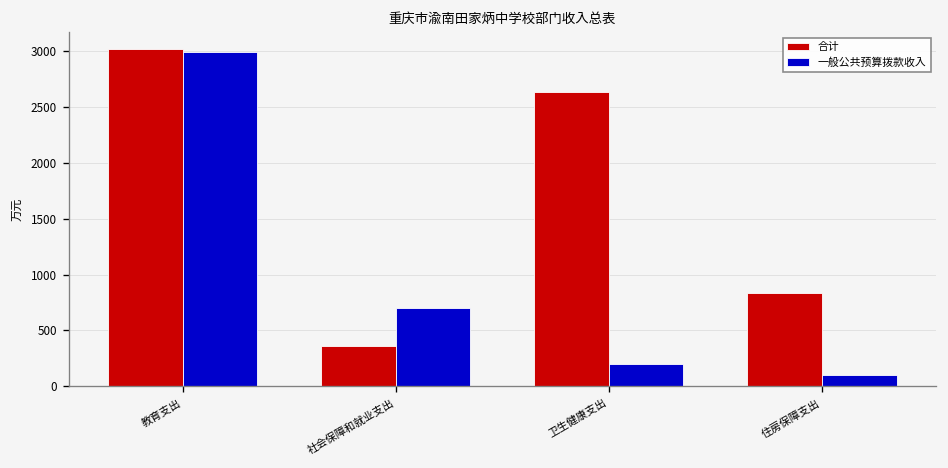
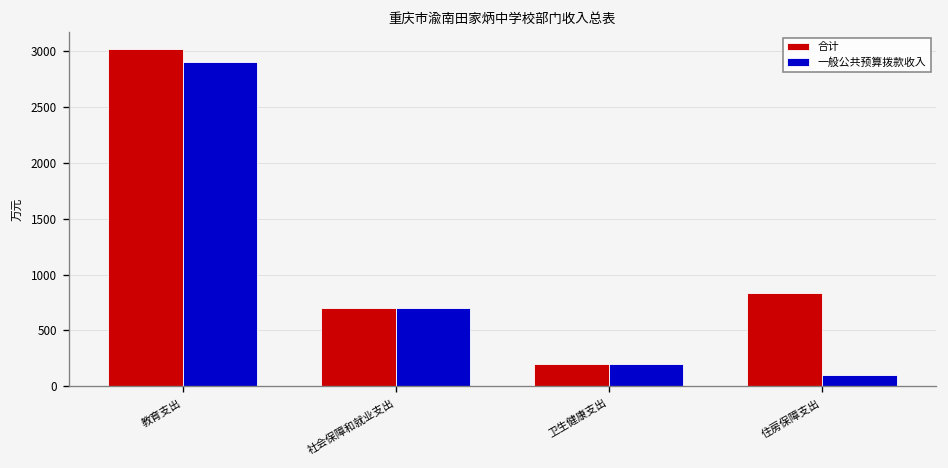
  {
    "合计": {
      "教育支出": 3000,
-     "社会保障和就业支出": 400,
-     "卫生健康支出": 2600,
+     "社会保障和就业支出": 700,
+     "卫生健康支出": 200,
      "住房保障支出": 800
    },
    "一般公共预算拨款收入": {
-     "教育支出": 3000,
+     "教育支出": 2900,
      "社会保障和就业支出": 700,
      "卫生健康支出": 200,
      "住房保障支出": 100
    }
  }
